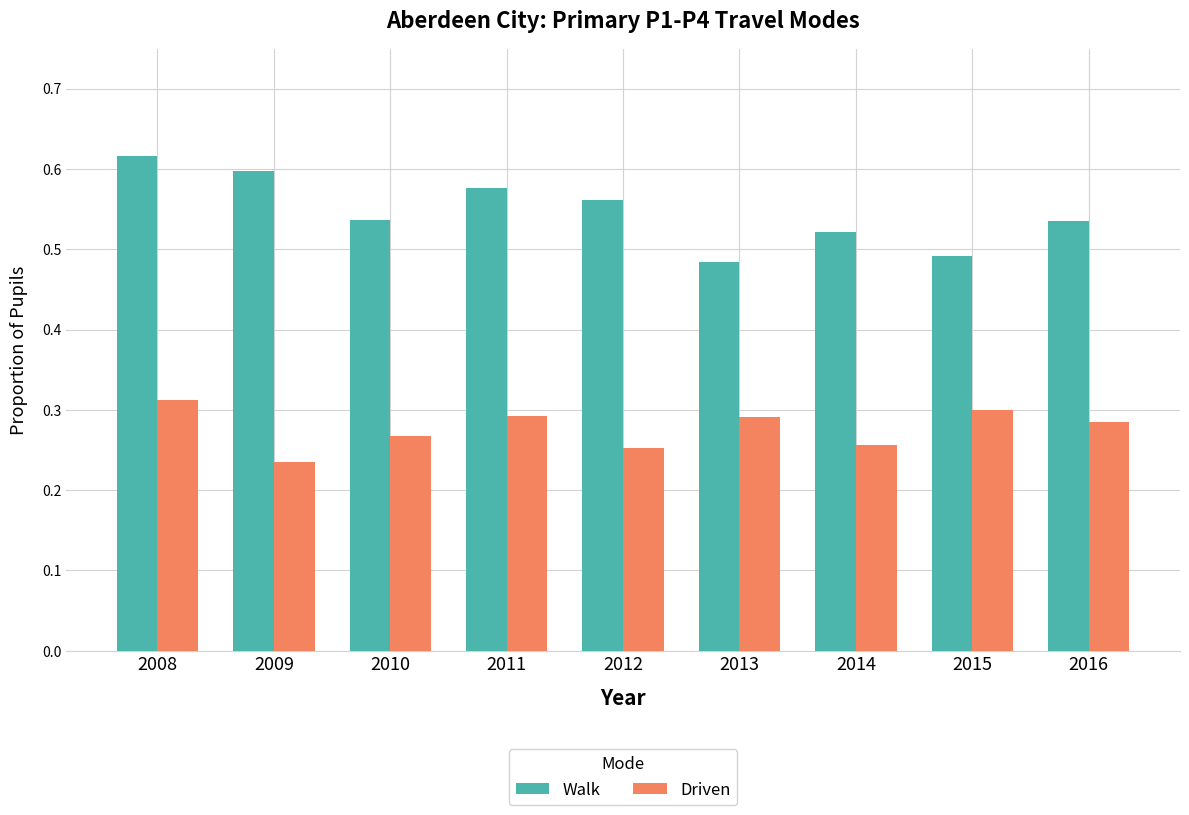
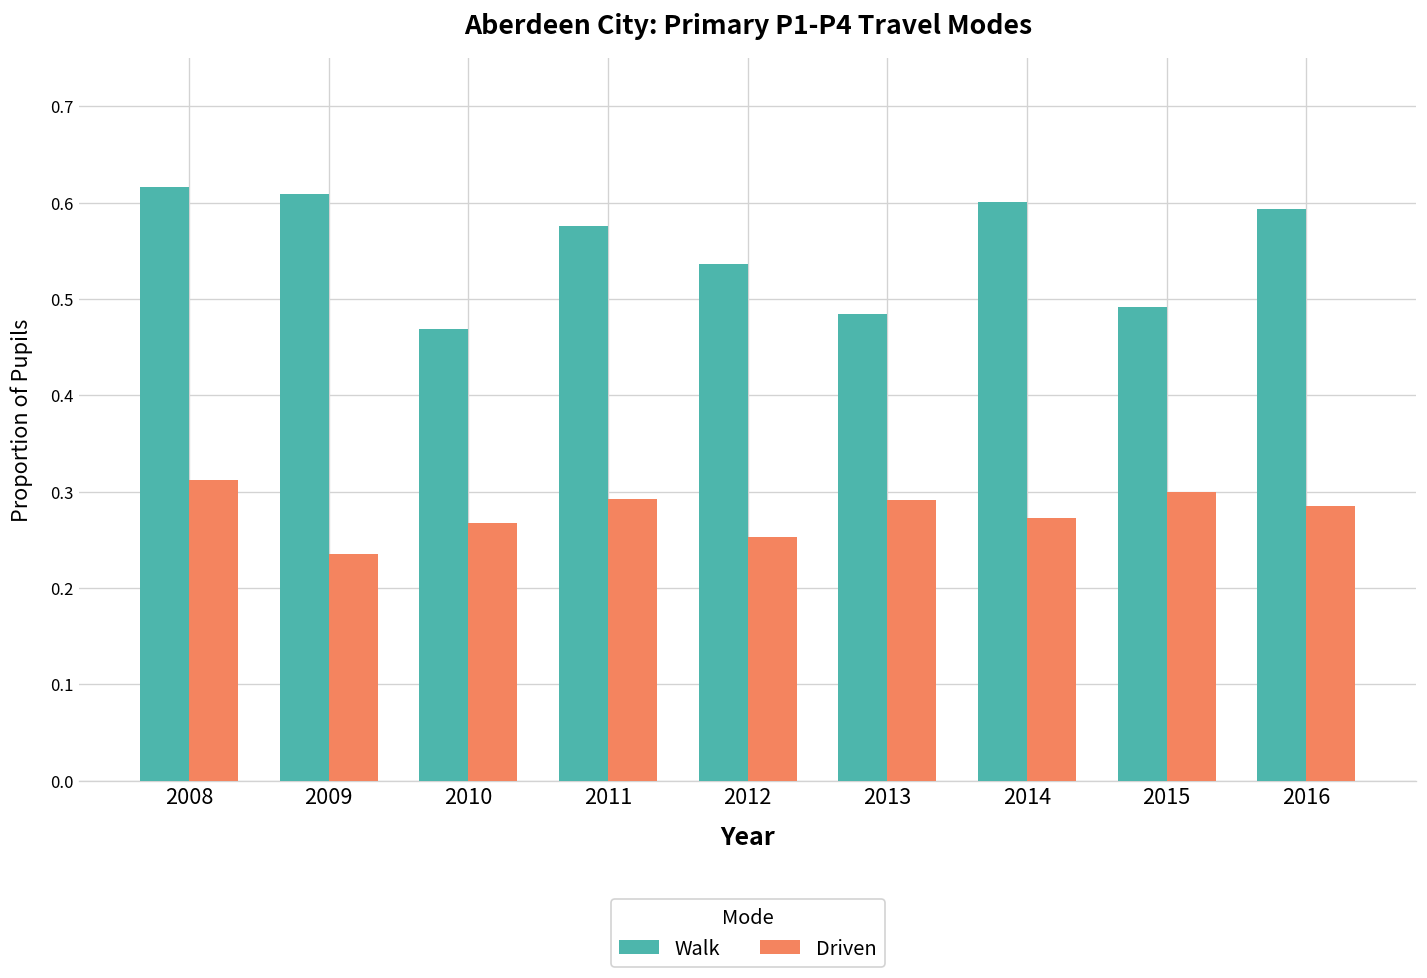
  {
    "Walk": {
      "2008": 0.62,
-     "2009": 0.60,
-     "2010": 0.54,
+     "2009": 0.61,
+     "2010": 0.47,
      "2011": 0.58,
-     "2012": 0.56,
+     "2012": 0.54,
      "2013": 0.48,
-     "2014": 0.52,
+     "2014": 0.60,
      "2015": 0.49,
-     "2016": 0.54
+     "2016": 0.59
    },
    "Driven": {
      "2008": 0.31,
      "2009": 0.24,
      "2010": 0.27,
      "2011": 0.29,
      "2012": 0.25,
      "2013": 0.29,
-     "2014": 0.26,
+     "2014": 0.27,
      "2015": 0.30,
      "2016": 0.29
    }
  }
